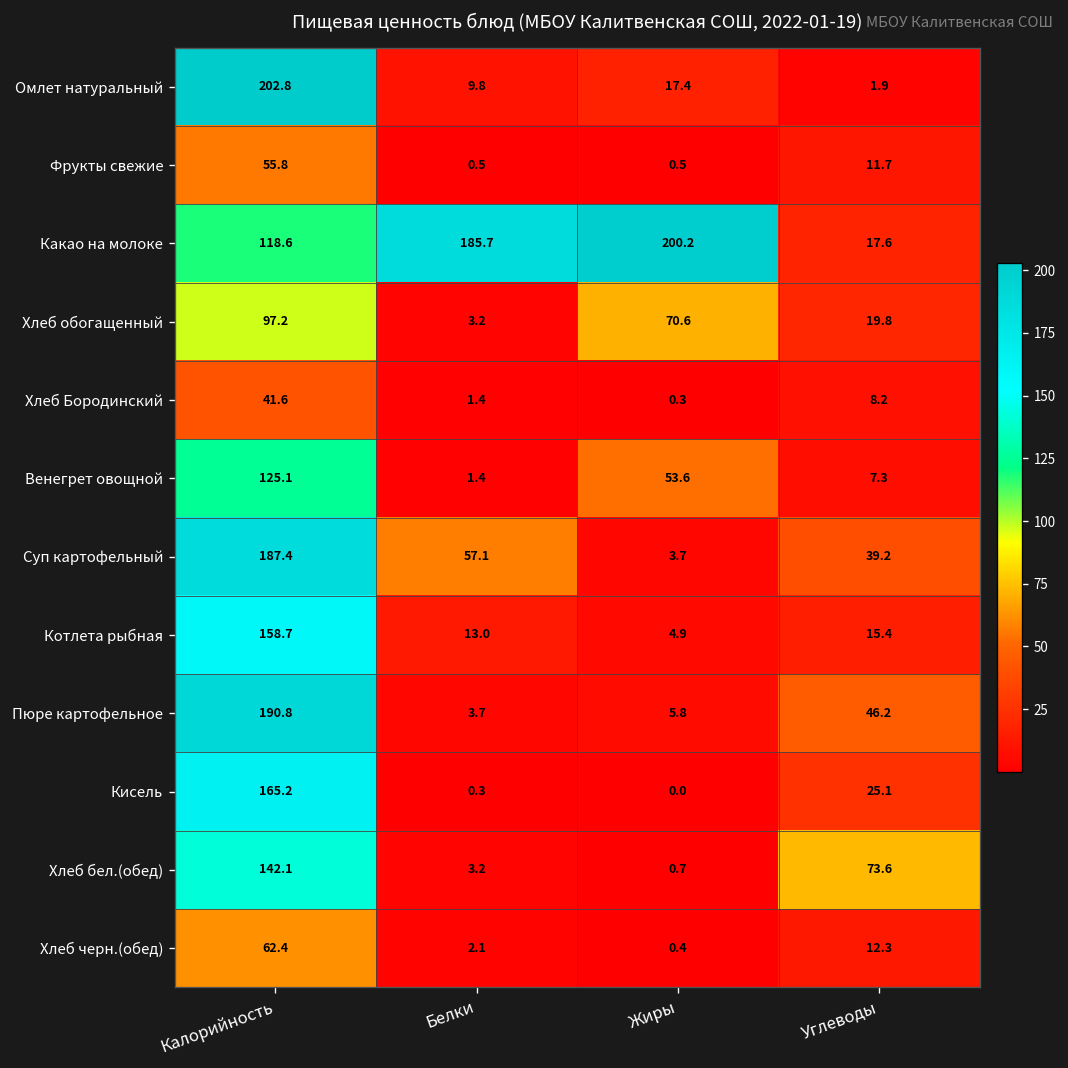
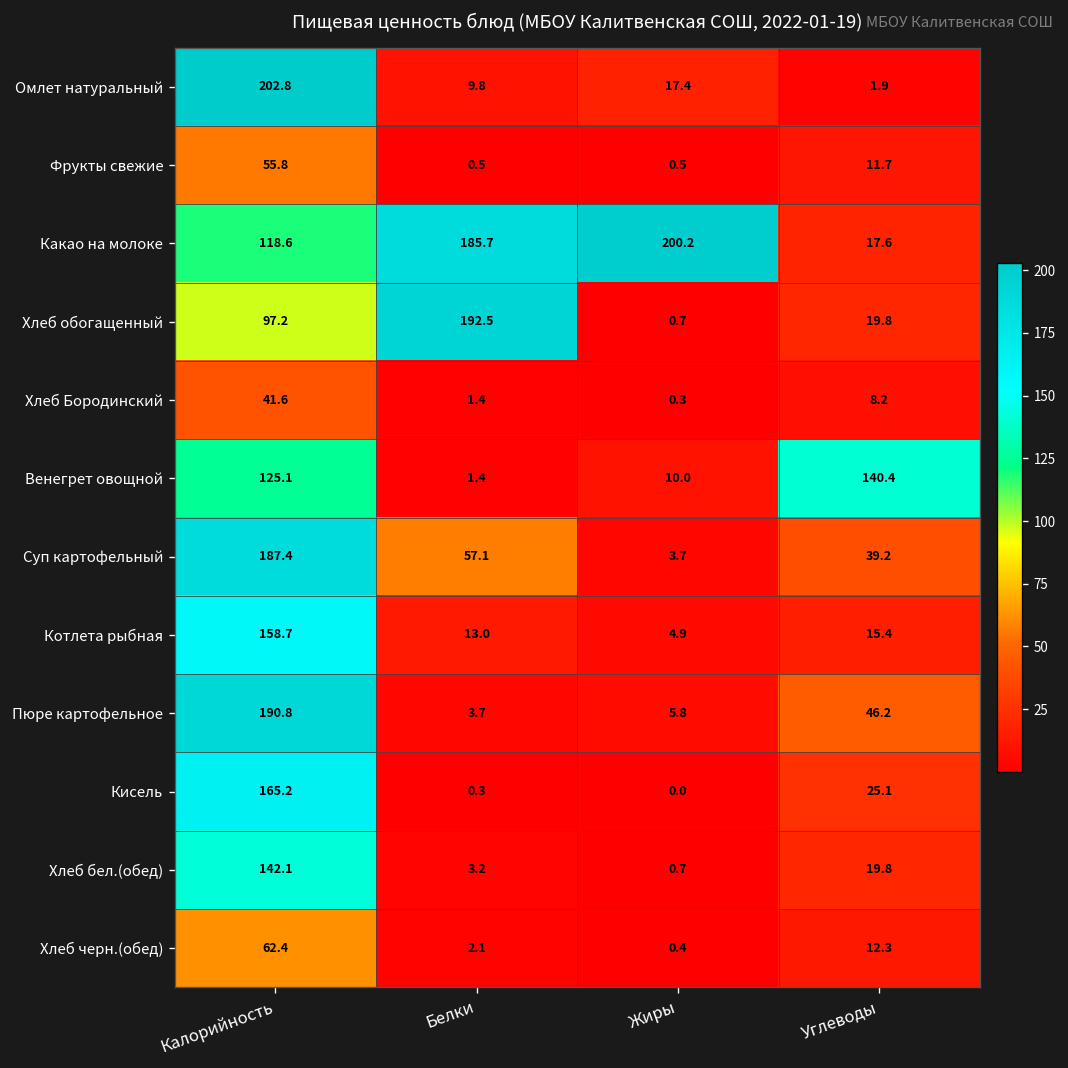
  {
    "Омлет натуральный": {
      "Калорийность": 202.8,
      "Белки": 9.8,
      "Жиры": 17.4,
      "Углеводы": 1.9
    },
    "Фрукты свежие": {
      "Калорийность": 55.8,
      "Белки": 0.5,
      "Жиры": 0.5,
      "Углеводы": 11.7
    },
    "Какао на молоке": {
      "Калорийность": 118.6,
      "Белки": 185.7,
      "Жиры": 200.2,
      "Углеводы": 17.6
    },
    "Хлеб обогащенный": {
      "Калорийность": 97.2,
-     "Белки": 3.2,
-     "Жиры": 70.6,
+     "Белки": 192.5,
+     "Жиры": 0.7,
      "Углеводы": 19.8
    },
    "Хлеб Бородинский": {
      "Калорийность": 41.6,
      "Белки": 1.4,
      "Жиры": 0.3,
      "Углеводы": 8.2
    },
    "Венегрет овощной": {
      "Калорийность": 125.1,
      "Белки": 1.4,
-     "Жиры": 53.6,
-     "Углеводы": 7.3
+     "Жиры": 10.0,
+     "Углеводы": 140.4
    },
    "Суп картофельный": {
      "Калорийность": 187.4,
      "Белки": 57.1,
      "Жиры": 3.7,
      "Углеводы": 39.2
    },
    "Котлета рыбная": {
      "Калорийность": 158.7,
      "Белки": 13.0,
      "Жиры": 4.9,
      "Углеводы": 15.4
    },
    "Пюре картофельное": {
      "Калорийность": 190.8,
      "Белки": 3.7,
      "Жиры": 5.8,
      "Углеводы": 46.2
    },
    "Кисель": {
      "Калорийность": 165.2,
      "Белки": 0.3,
      "Жиры": 0.0,
      "Углеводы": 25.1
    },
    "Хлеб бел.(обед)": {
      "Калорийность": 142.1,
      "Белки": 3.2,
      "Жиры": 0.7,
-     "Углеводы": 73.6
+     "Углеводы": 19.8
    },
    "Хлеб черн.(обед)": {
      "Калорийность": 62.4,
      "Белки": 2.1,
      "Жиры": 0.4,
      "Углеводы": 12.3
    }
  }
